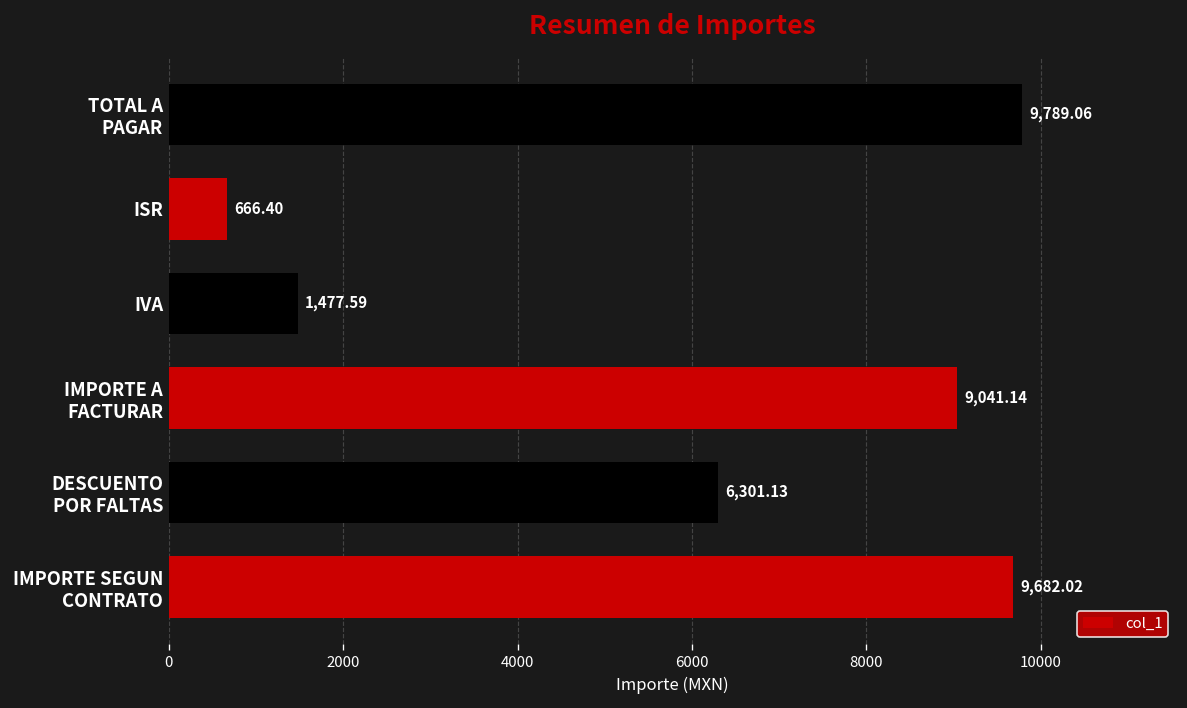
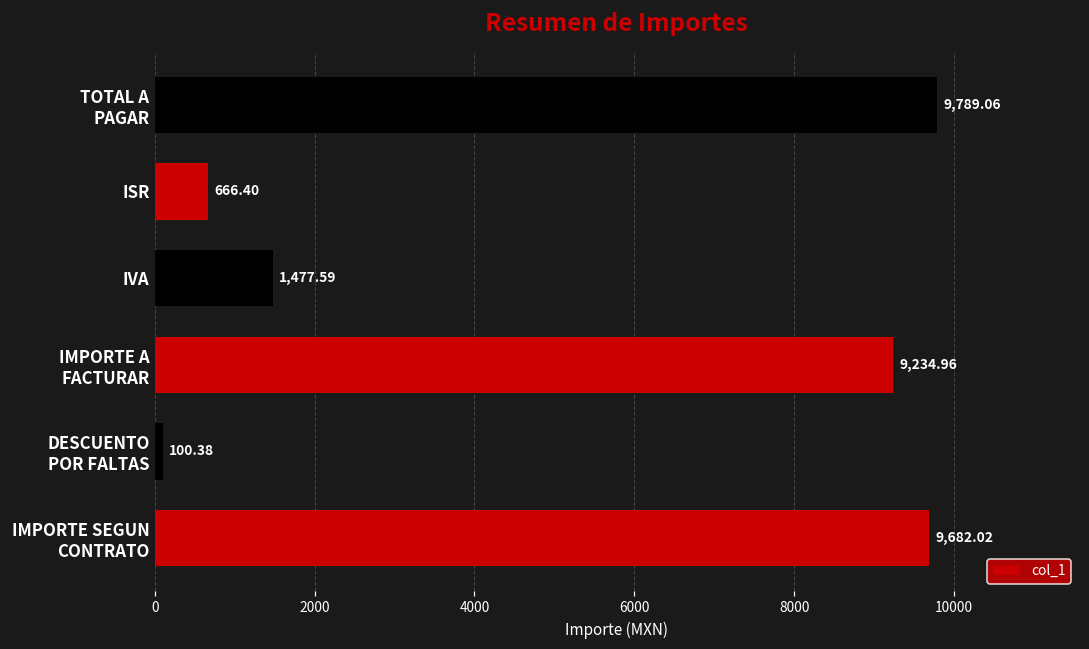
  {
    "TOTAL A PAGAR": "9,789.06",
    "ISR": "666.40",
    "IVA": "1,477.59",
-   "IMPORTE A FACTURAR": "9,041.14",
-   "DESCUENTO POR FALTAS": "6,301.13",
+   "IMPORTE A FACTURAR": "9,234.96",
+   "DESCUENTO POR FALTAS": "100.38",
    "IMPORTE SEGUN CONTRATO": "9,682.02"
  }
